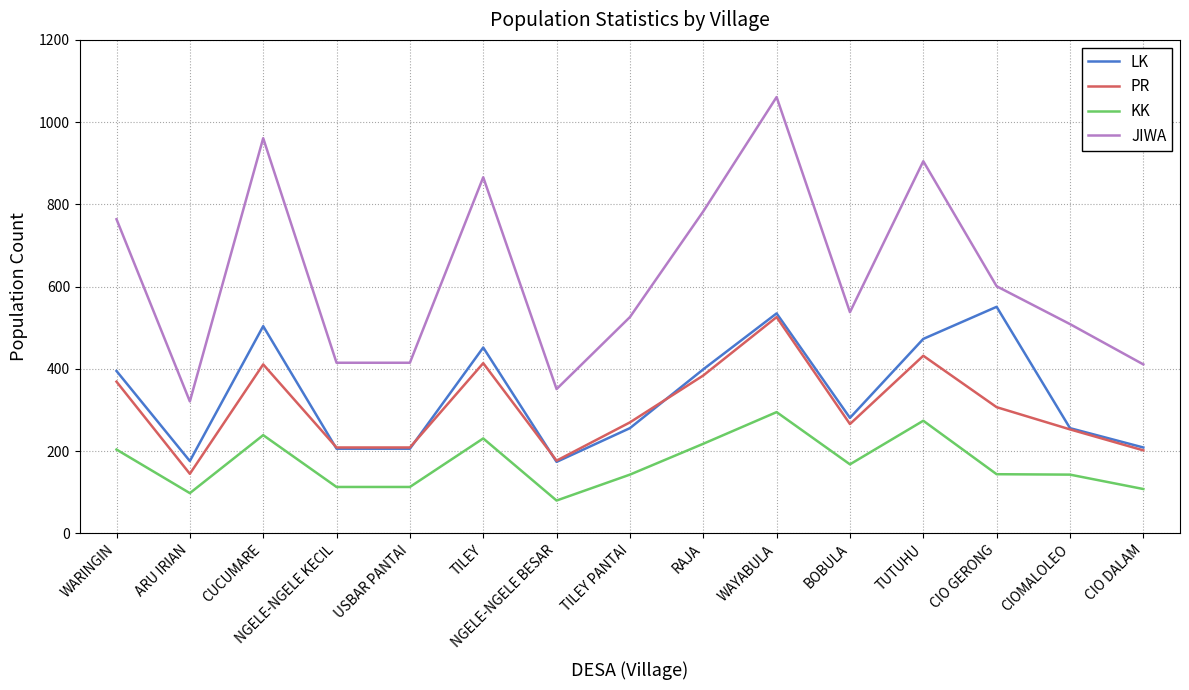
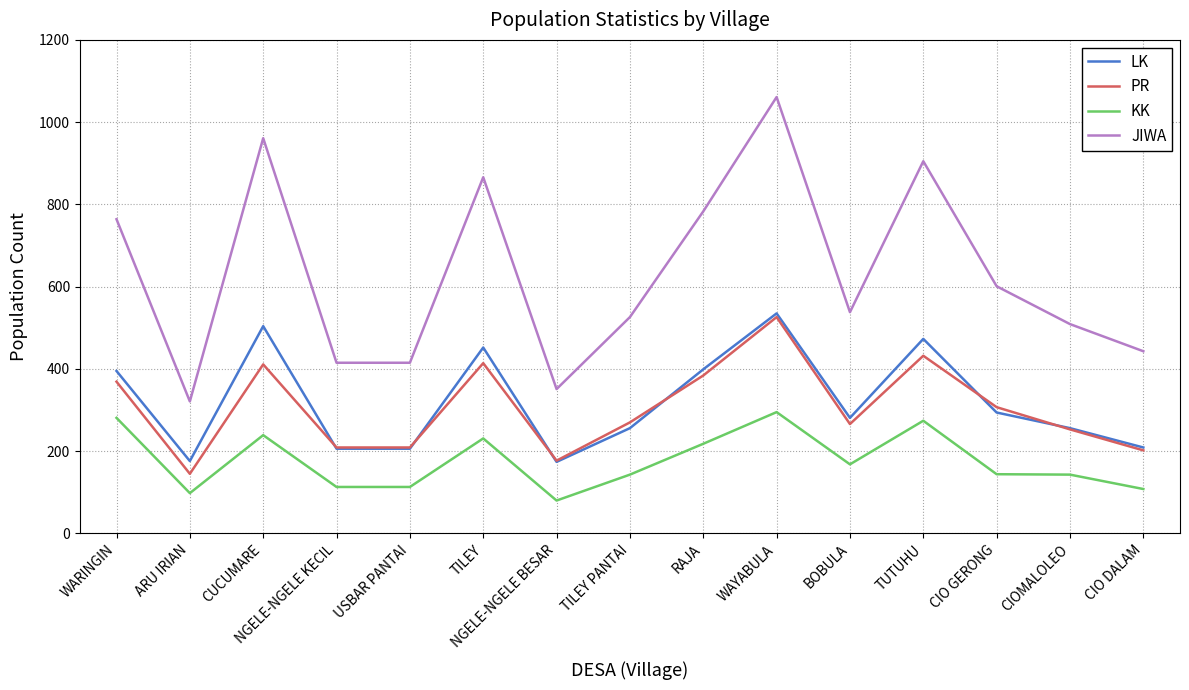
  {
    "LK": {
      "WARINGIN": 400,
      "ARU IRIAN": 180,
      "CUCUMARE": 500,
      "TILEY": 450,
      "TILEY PANTAI": 260,
      "RAJA": 400,
      "WAYABULA": 540,
      "BOBULA": 280,
      "TUTUHU": 470,
-     "CIO GERONG": 550,
+     "CIO GERONG": 290,
      "CIO DALAM": 210
    },
    "PR": {
      "WARINGIN": 370,
      "ARU IRIAN": 150,
      "CUCUMARE": 410,
      "TILEY": 410,
      "TILEY PANTAI": 270,
      "RAJA": 380,
      "WAYABULA": 530,
      "BOBULA": 270,
      "TUTUHU": 430,
      "CIO GERONG": 310,
      "CIO DALAM": 200
    },
    "KK": {
-     "WARINGIN": 200,
+     "WARINGIN": 280,
      "ARU IRIAN": 100,
      "CUCUMARE": 240,
      "NGELE-NGELE KECIL": 110,
      "USBAR PANTAI": 110,
      "TILEY": 230,
      "NGELE-NGELE BESAR": 80,
      "TILEY PANTAI": 140,
      "RAJA": 220,
      "WAYABULA": 300,
      "BOBULA": 170,
      "TUTUHU": 270,
      "CIO GERONG": 140,
      "CIOMALOLEO": 140,
      "CIO DALAM": 110
    },
    "JIWA": {
      "WARINGIN": 760,
      "ARU IRIAN": 320,
      "CUCUMARE": 960,
      "NGELE-NGELE KECIL": 420,
      "USBAR PANTAI": 420,
      "TILEY": 870,
      "NGELE-NGELE BESAR": 350,
      "TILEY PANTAI": 530,
      "RAJA": 780,
      "WAYABULA": 1060,
      "BOBULA": 540,
      "TUTUHU": 910,
      "CIO GERONG": 600,
      "CIOMALOLEO": 510,
-     "CIO DALAM": 410
+     "CIO DALAM": 440
    }
  }
